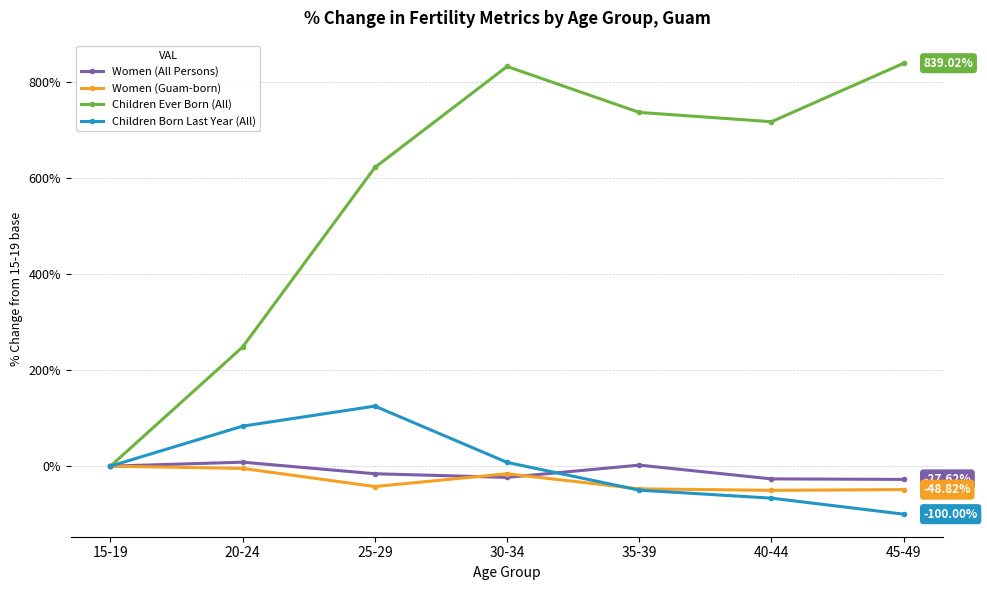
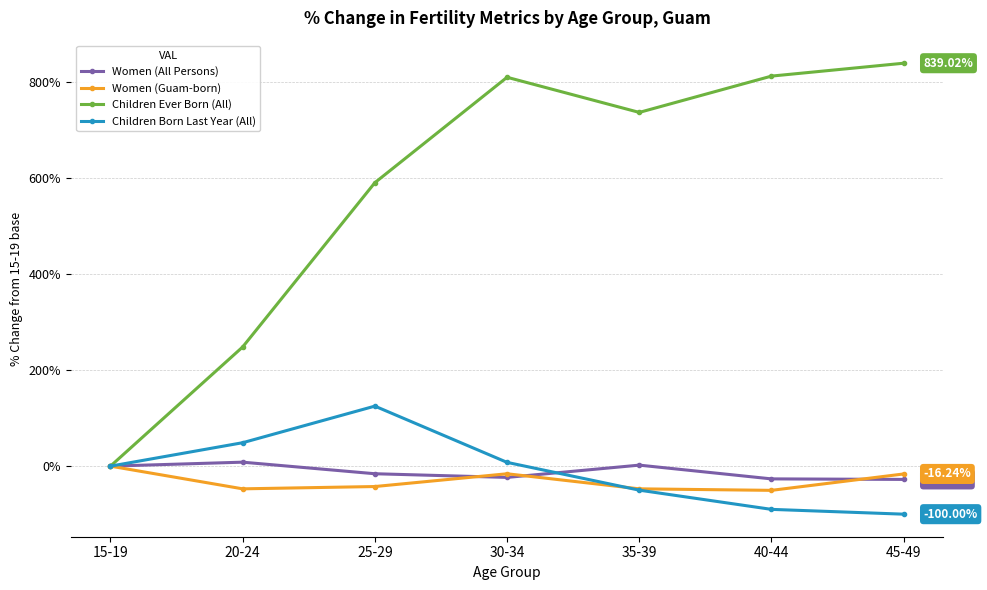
  {
    "Women (All Persons)": {
      "20-24": "10%",
      "25-29": "-20%",
      "30-34": "-20%",
      "35-39": "0%",
      "40-44": "-30%"
    },
    "Women (Guam-born)": {
-     "20-24": "0%",
-     "45-49": "-48.82%"
+     "20-24": "-50%",
+     "45-49": "-16.24%"
    },
    "Children Ever Born (All)": {
      "20-24": "250%",
-     "25-29": "620%",
-     "30-34": "830%",
+     "25-29": "590%",
+     "30-34": "810%",
      "35-39": "740%",
-     "40-44": "720%"
+     "40-44": "810%"
    },
    "Children Born Last Year (All)": {
-     "20-24": "80%",
+     "20-24": "50%",
      "25-29": "130%",
      "30-34": "10%",
-     "40-44": "-70%"
+     "40-44": "-90%"
    }
  }
